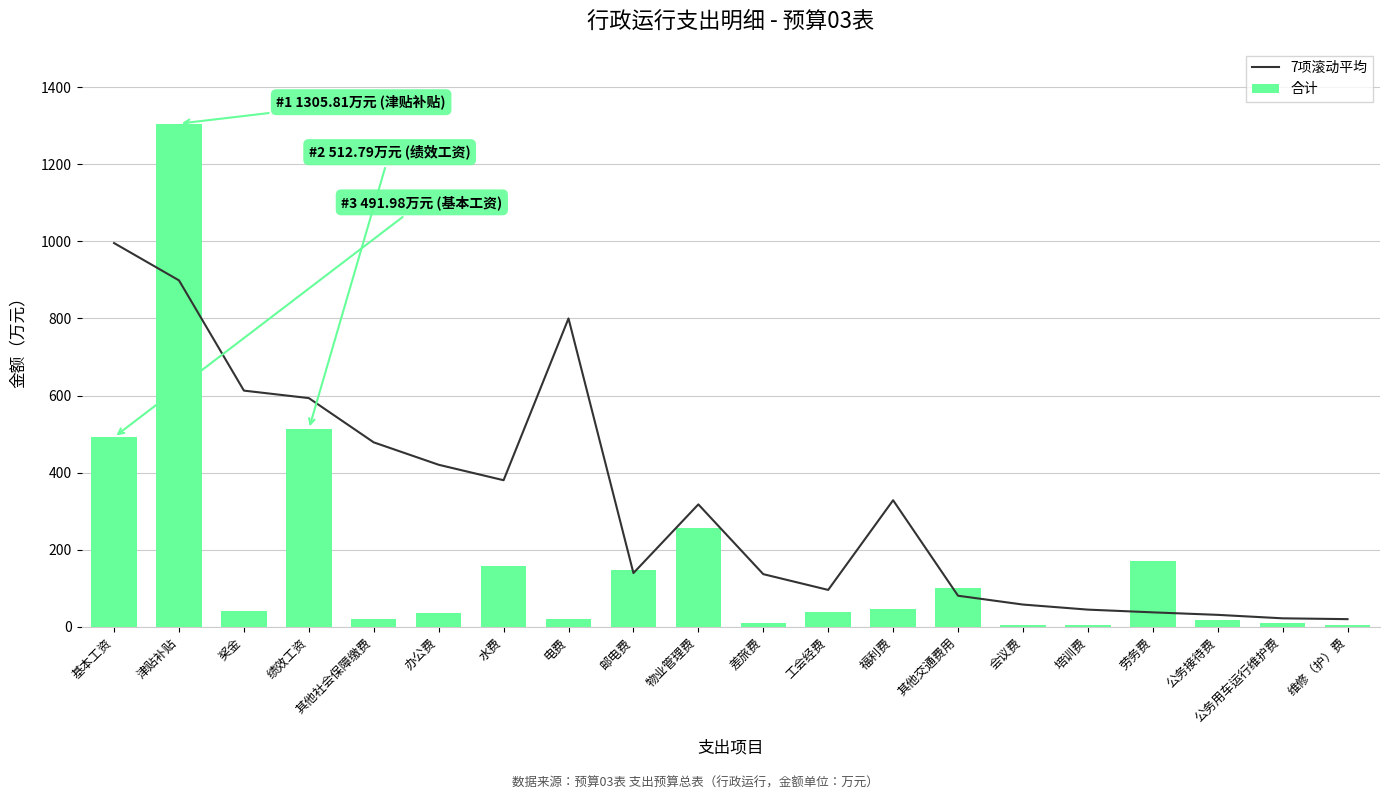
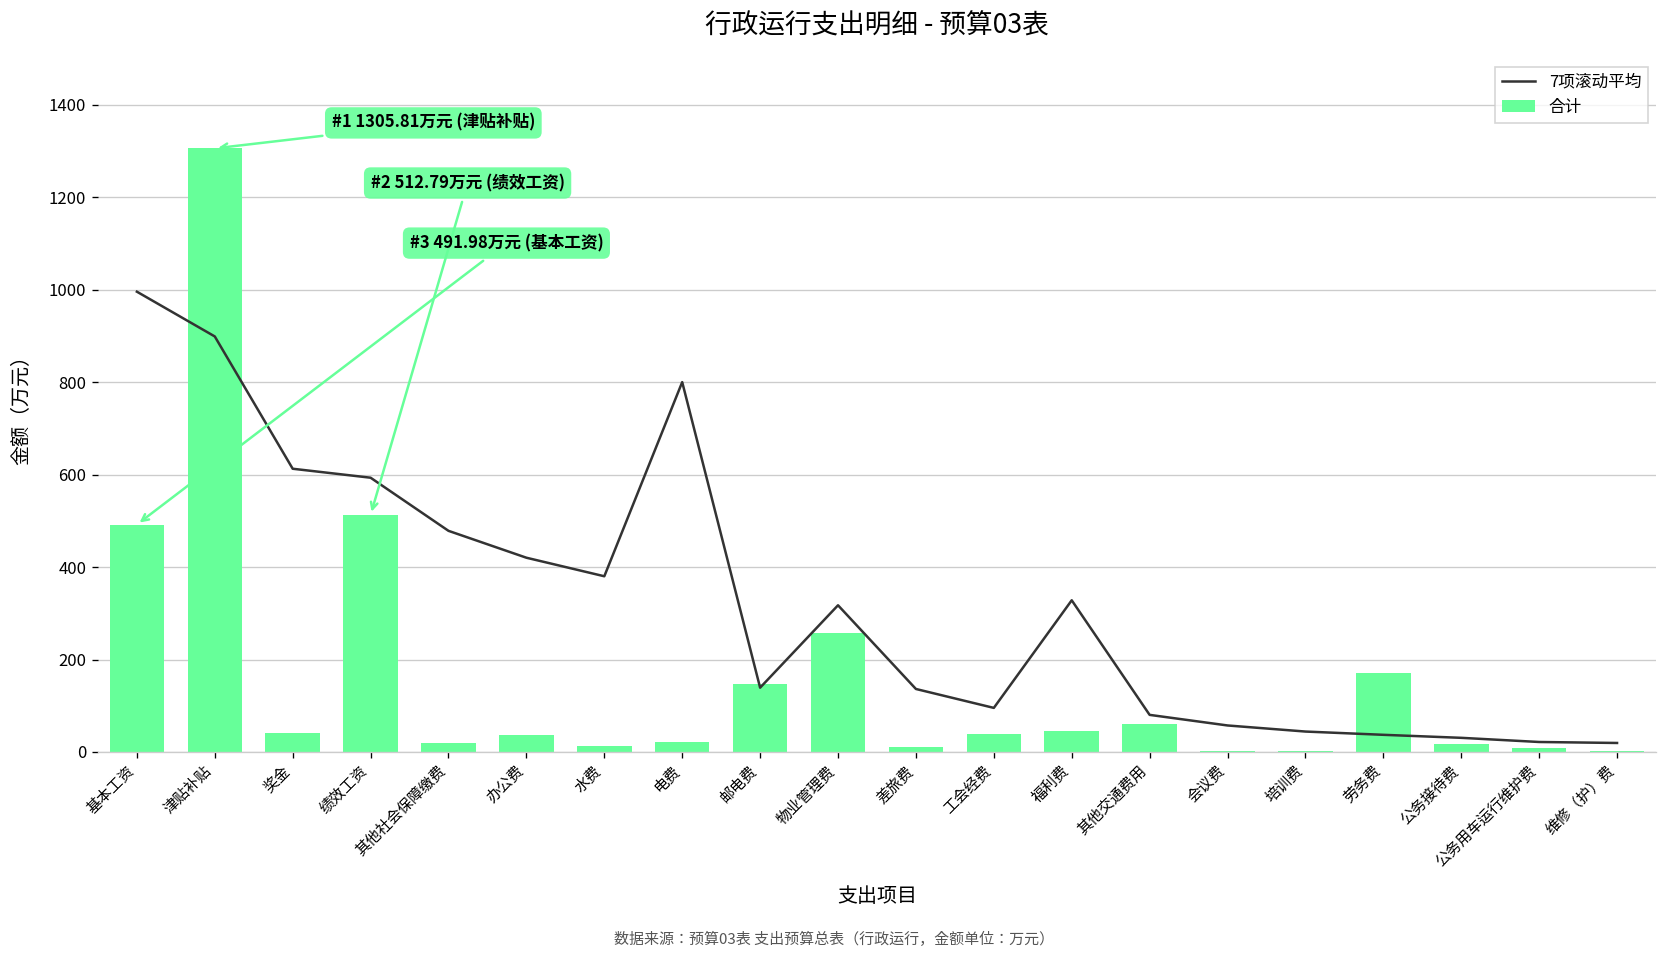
  {
    "7项滚动平均": {
      "基本工资": 1000,
      "其他社会保障缴费": 480,
      "办公费": 420,
      "水费": 380,
      "电费": 800,
      "邮电费": 140,
      "物业管理费": 320,
      "差旅费": 140,
      "工会经费": 100,
      "福利费": 330,
      "其他交通费用": 80,
      "会议费": 60,
      "培训费": 40,
      "劳务费": 40,
      "公务接待费": 30,
      "公务用车运行维护费": 20,
      "维修（护）费": 20
    },
    "合计": {
      "基本工资": 490,
      "奖金": 40,
      "其他社会保障缴费": 20,
      "办公费": 40,
-     "水费": 160,
+     "水费": 10,
      "电费": 20,
      "邮电费": 150,
      "物业管理费": 260,
      "差旅费": 10,
      "工会经费": 40,
      "福利费": 50,
-     "其他交通费用": 100,
+     "其他交通费用": 60,
      "劳务费": 170,
      "公务接待费": 20,
      "公务用车运行维护费": 10
    }
  }
